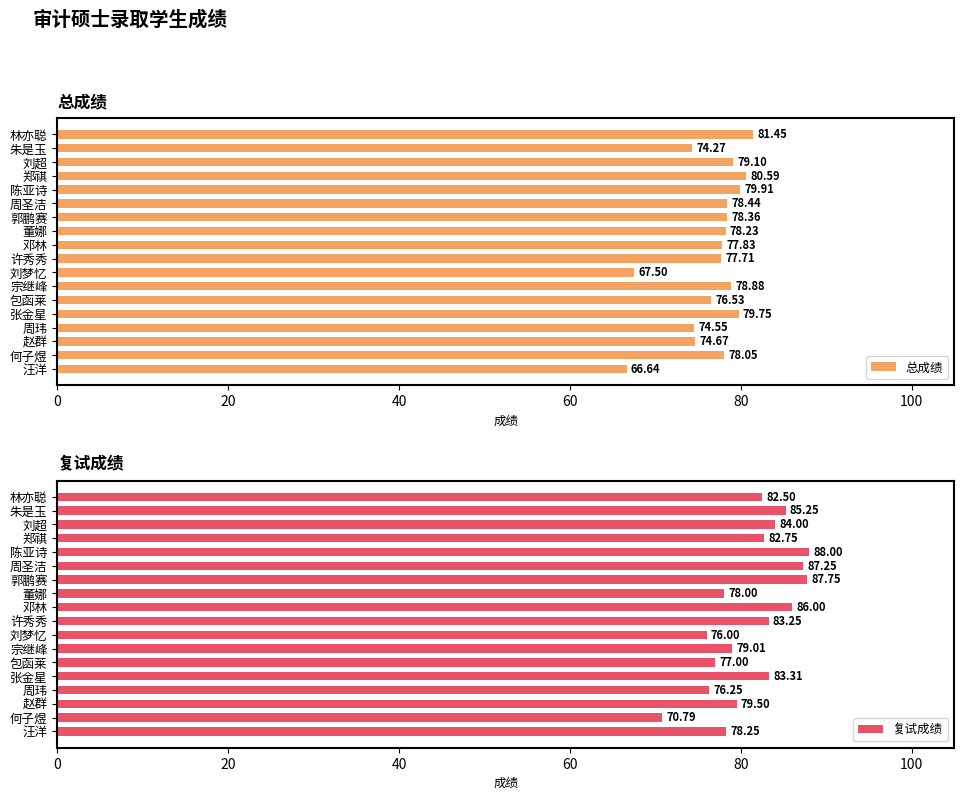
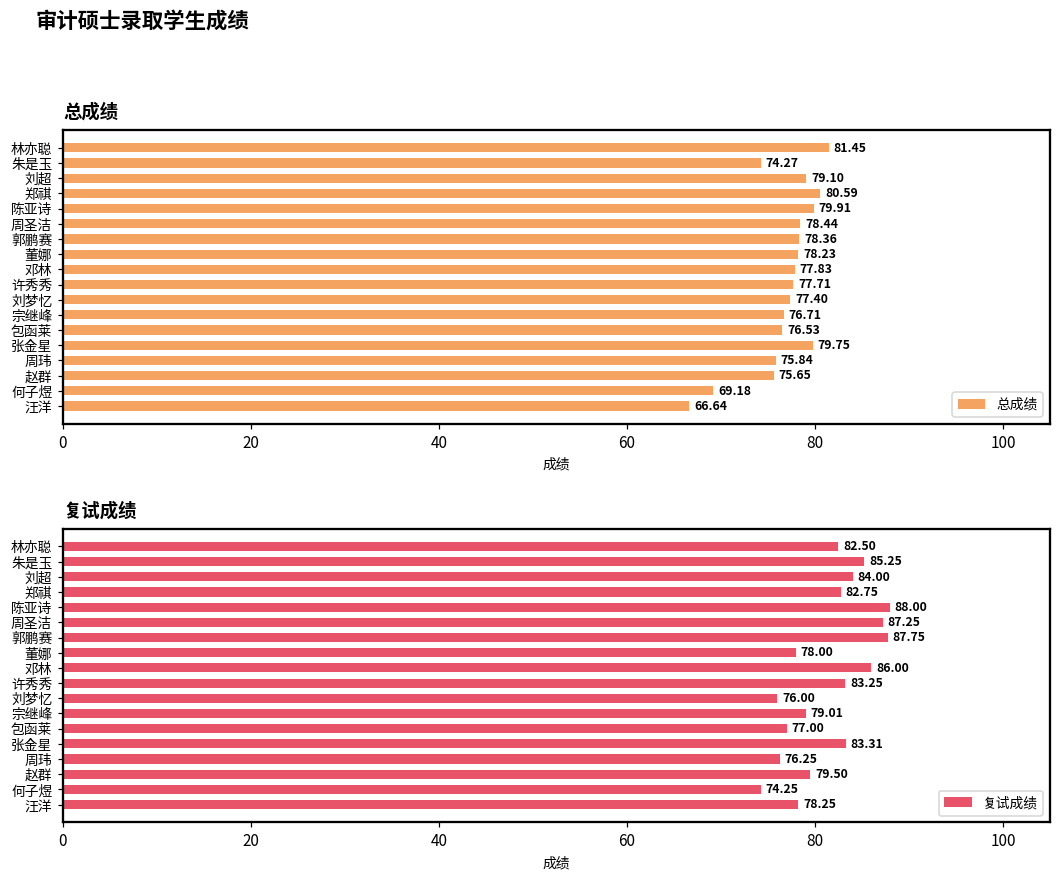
  {
    "总成绩": {
      "林亦聪": 81.45,
      "朱是玉": 74.27,
      "刘超": 79.10,
      "郑祺": 80.59,
      "陈亚诗": 79.91,
      "周圣洁": 78.44,
      "郭鹏赛": 78.36,
      "董娜": 78.23,
      "邓林": 77.83,
      "许秀秀": 77.71,
-     "刘梦忆": 67.50,
-     "宗继峰": 78.88,
+     "刘梦忆": 77.40,
+     "宗继峰": 76.71,
      "包函莱": 76.53,
      "张金星": 79.75,
-     "周玮": 74.55,
-     "赵群": 74.67,
-     "何子煜": 78.05,
+     "周玮": 75.84,
+     "赵群": 75.65,
+     "何子煜": 69.18,
      "汪洋": 66.64
    },
    "复试成绩": {
      "林亦聪": 82.50,
      "朱是玉": 85.25,
      "刘超": 84.00,
      "郑祺": 82.75,
      "陈亚诗": 88.00,
      "周圣洁": 87.25,
      "郭鹏赛": 87.75,
      "董娜": 78.00,
      "邓林": 86.00,
      "许秀秀": 83.25,
      "刘梦忆": 76.00,
      "宗继峰": 79.01,
      "包函莱": 77.00,
      "张金星": 83.31,
      "周玮": 76.25,
      "赵群": 79.50,
-     "何子煜": 70.79,
+     "何子煜": 74.25,
      "汪洋": 78.25
    }
  }
